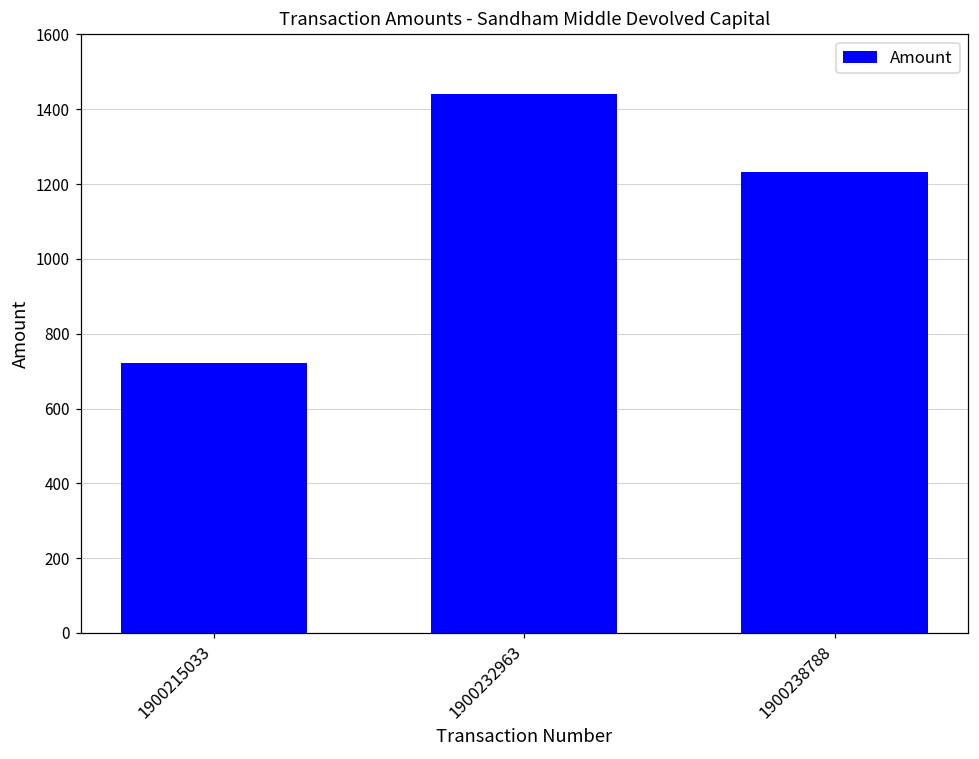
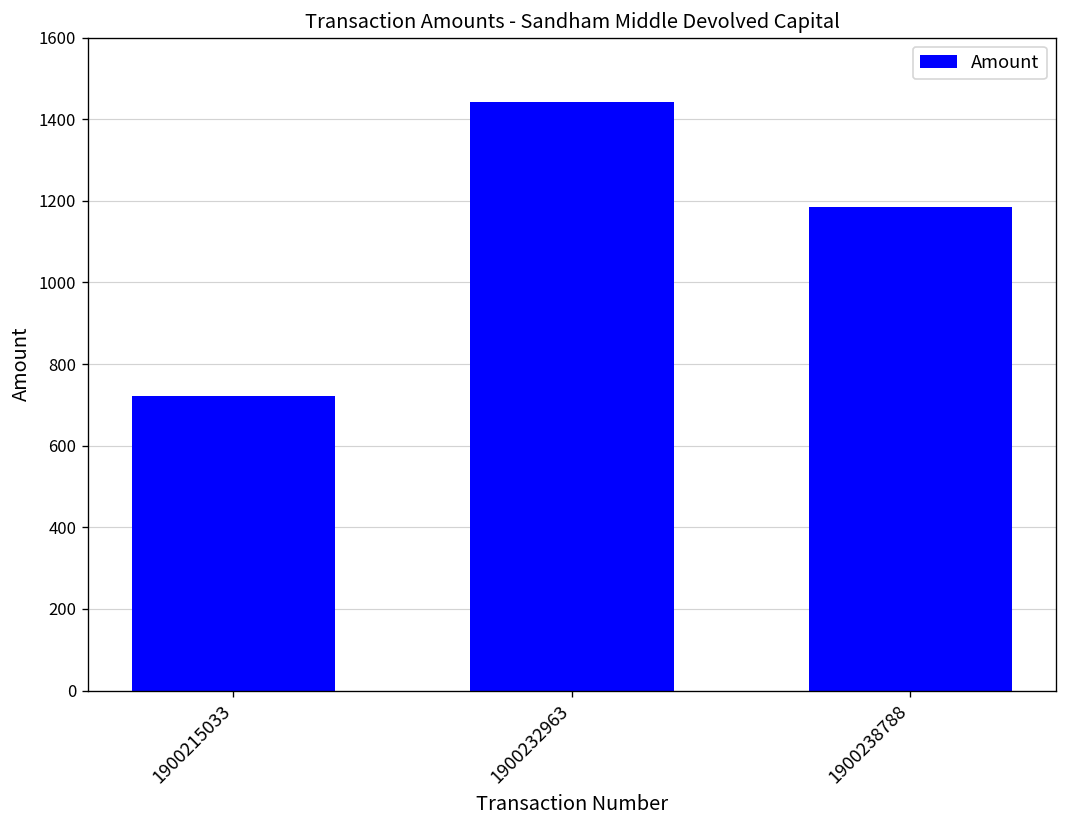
  {
    "1900215033": 720,
    "1900232963": 1440,
-   "1900238788": 1230
+   "1900238788": 1190
  }
